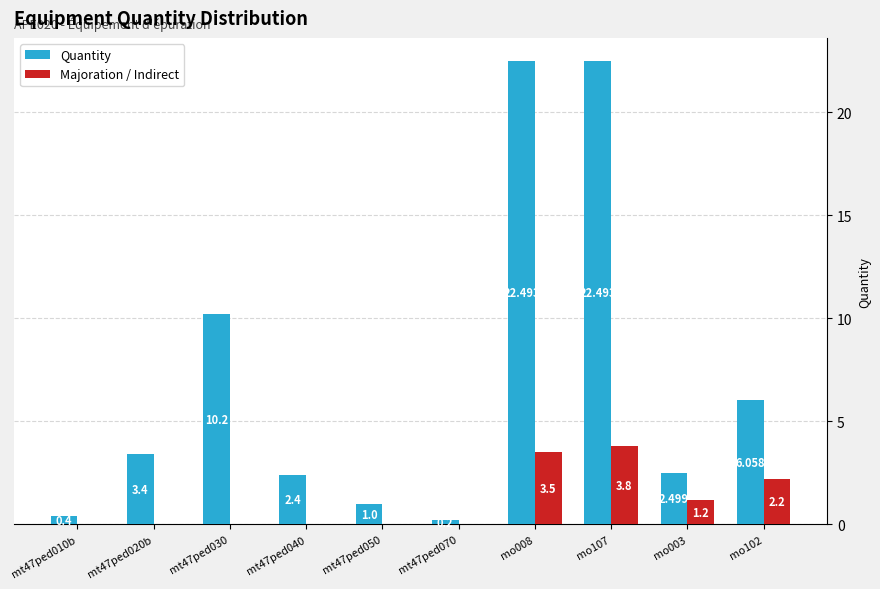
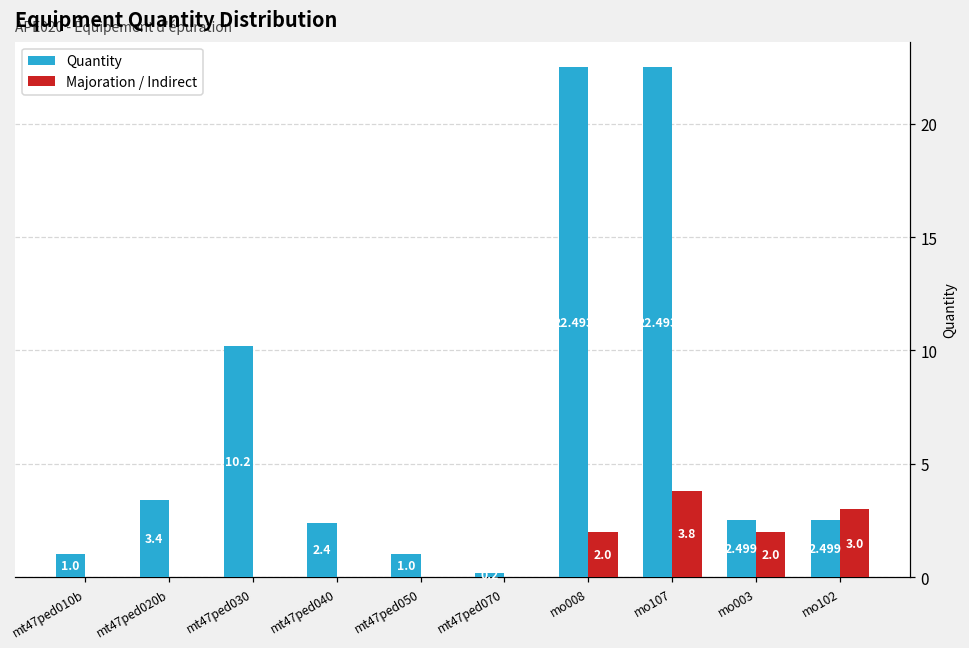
  {
    "Quantity": {
-     "mt47ped010b": 0.4,
+     "mt47ped010b": 1.0,
      "mt47ped020b": 3.4,
      "mt47ped030": 10.2,
      "mt47ped040": 2.4,
      "mt47ped050": 1.0,
      "mo008": 22.493,
      "mo107": 22.493,
      "mo003": 2.499,
-     "mo102": 6.058
+     "mo102": 2.499
    },
    "Majoration / Indirect": {
-     "mo008": 3.5,
+     "mo008": 2.0,
      "mo107": 3.8,
-     "mo003": 1.2,
-     "mo102": 2.2
+     "mo003": 2.0,
+     "mo102": 3.0
    }
  }
